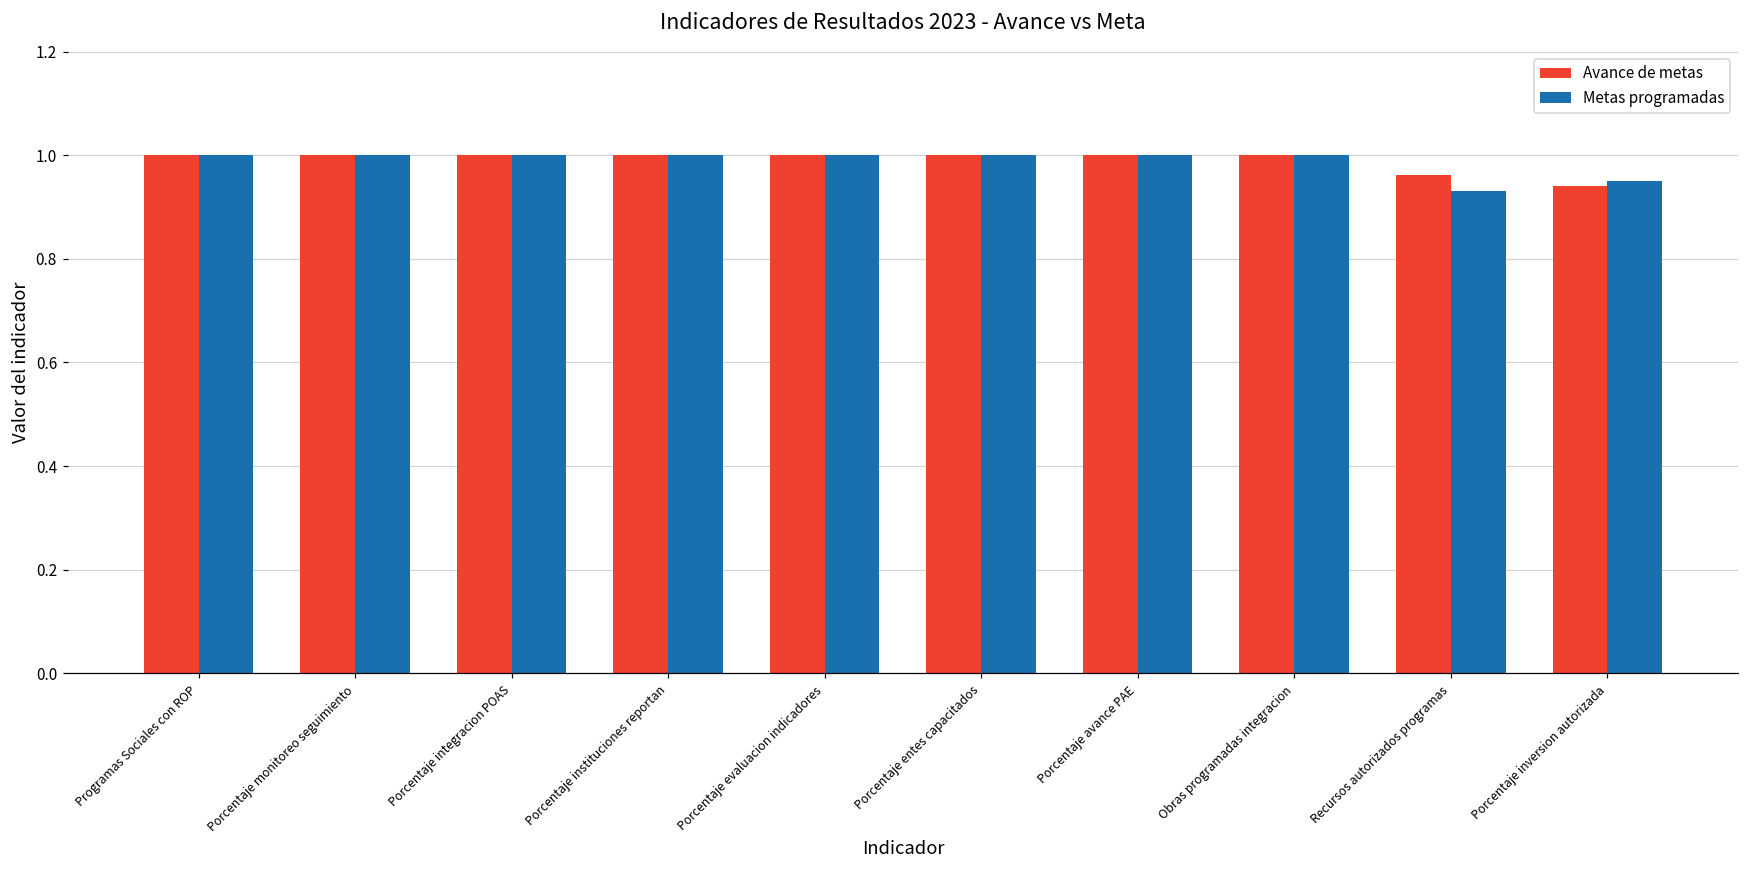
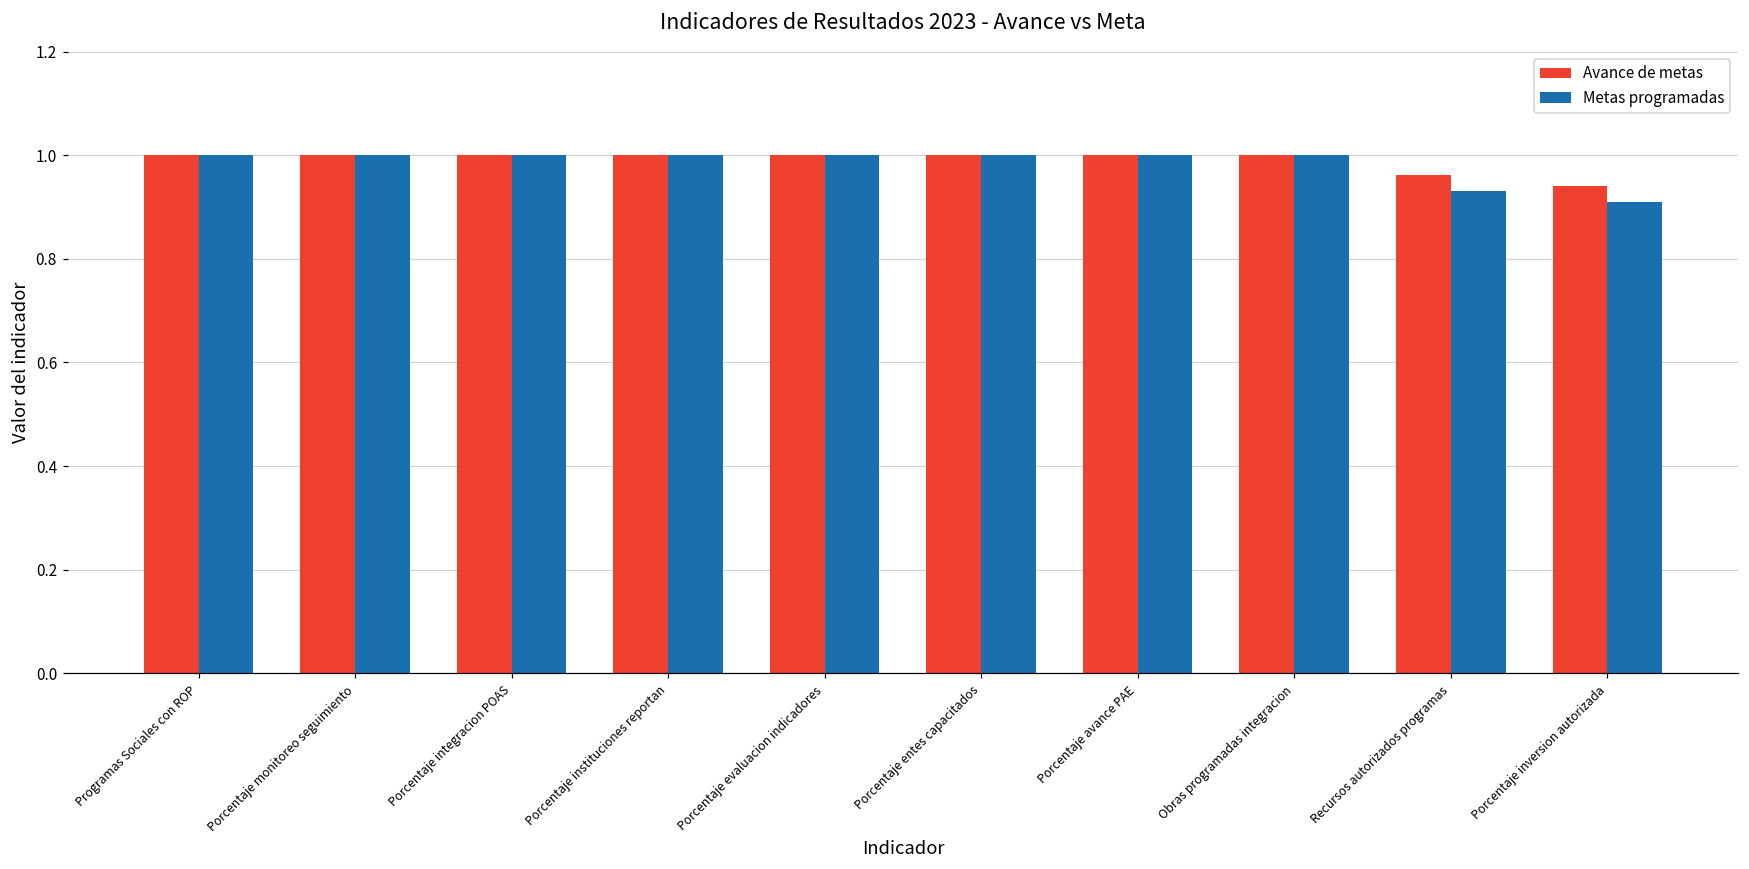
  {
    "Avance de metas": {
      "Programas Sociales con ROP": 1.00,
      "Porcentaje monitoreo seguimiento": 1.00,
      "Porcentaje integracion POAS": 1.00,
      "Porcentaje instituciones reportan": 1.00,
      "Porcentaje evaluacion indicadores": 1.00,
      "Porcentaje entes capacitados": 1.00,
      "Porcentaje avance PAE": 1.00,
      "Obras programadas integracion": 1.00,
      "Recursos autorizados programas": 0.96,
      "Porcentaje inversion autorizada": 0.94
    },
    "Metas programadas": {
      "Programas Sociales con ROP": 1.00,
      "Porcentaje monitoreo seguimiento": 1.00,
      "Porcentaje integracion POAS": 1.00,
      "Porcentaje instituciones reportan": 1.00,
      "Porcentaje evaluacion indicadores": 1.00,
      "Porcentaje entes capacitados": 1.00,
      "Porcentaje avance PAE": 1.00,
      "Obras programadas integracion": 1.00,
      "Recursos autorizados programas": 0.93,
-     "Porcentaje inversion autorizada": 0.95
+     "Porcentaje inversion autorizada": 0.91
    }
  }
